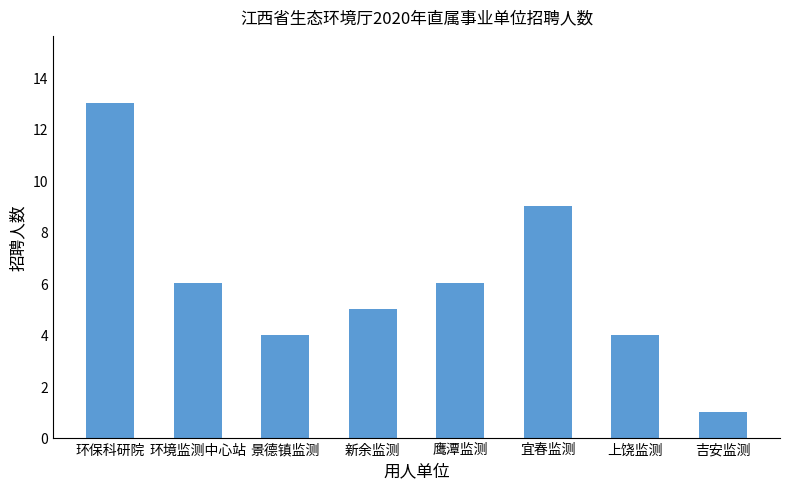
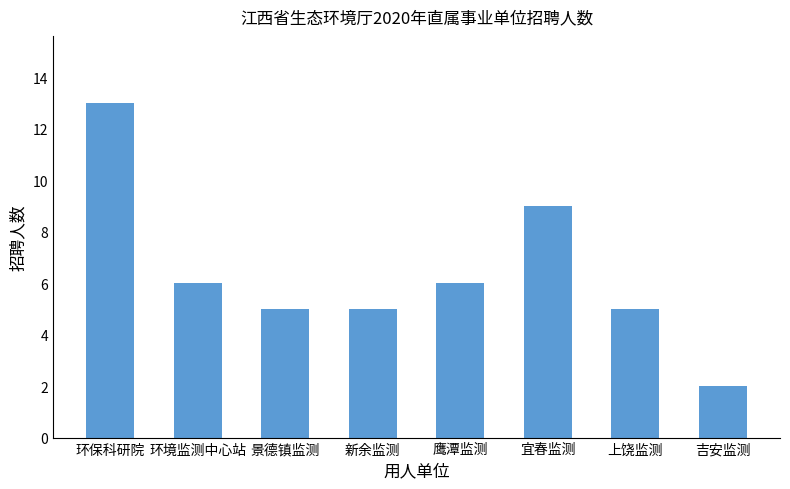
  {
    "环保科研院": 13,
    "环境监测中心站": 6,
-   "景德镇监测": 4,
+   "景德镇监测": 5,
    "新余监测": 5,
    "鹰潭监测": 6,
    "宜春监测": 9,
-   "上饶监测": 4,
-   "吉安监测": 1
+   "上饶监测": 5,
+   "吉安监测": 2
  }
